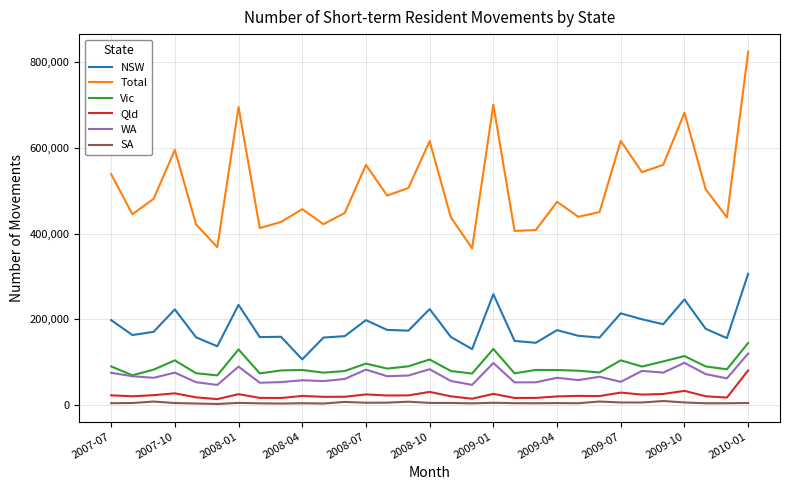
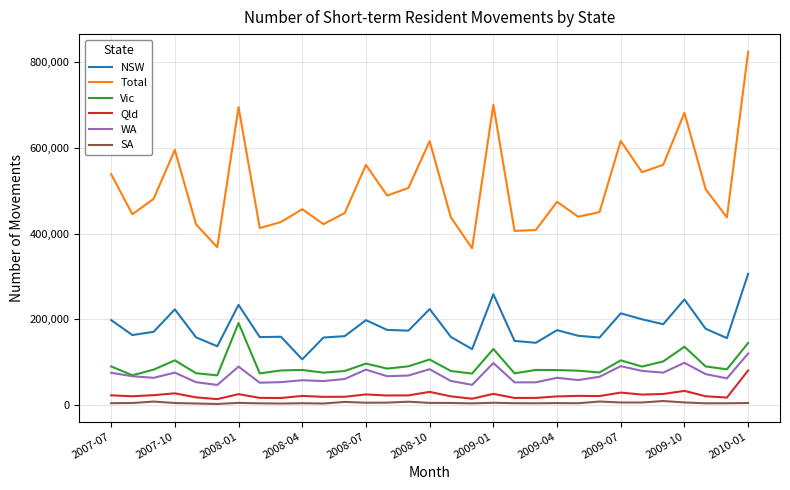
  {
    "NSW": {
      "2007-07": "200,000",
      "2007-10": "220,000",
      "2008-01": "230,000",
      "2008-04": "110,000",
      "2008-07": "200,000",
      "2008-10": "220,000",
      "2009-01": "260,000",
      "2009-04": "170,000",
      "2009-07": "210,000",
      "2009-10": "250,000",
      "2010-01": "310,000"
    },
    "Total": {
      "2007-07": "540,000",
      "2007-10": "600,000",
      "2008-01": "700,000",
      "2008-04": "460,000",
      "2008-07": "560,000",
      "2008-10": "620,000",
      "2009-01": "700,000",
      "2009-04": "470,000",
      "2009-07": "620,000",
      "2009-10": "680,000",
      "2010-01": "820,000"
    },
    "Vic": {
      "2007-07": "90,000",
      "2007-10": "100,000",
-     "2008-01": "130,000",
+     "2008-01": "190,000",
      "2008-04": "80,000",
      "2008-07": "100,000",
      "2008-10": "110,000",
      "2009-01": "130,000",
      "2009-04": "80,000",
      "2009-07": "100,000",
-     "2009-10": "110,000",
+     "2009-10": "140,000",
      "2010-01": "140,000"
    },
    "Qld": {
      "2007-07": "20,000",
      "2007-10": "30,000",
      "2008-01": "30,000",
      "2008-04": "20,000",
      "2008-07": "20,000",
      "2008-10": "30,000",
      "2009-01": "30,000",
      "2009-04": "20,000",
      "2009-07": "30,000",
      "2009-10": "30,000",
      "2010-01": "80,000"
    },
    "WA": {
      "2007-07": "80,000",
      "2007-10": "80,000",
      "2008-01": "90,000",
      "2008-04": "60,000",
      "2008-07": "80,000",
      "2008-10": "80,000",
      "2009-01": "100,000",
      "2009-04": "60,000",
-     "2009-07": "50,000",
+     "2009-07": "90,000",
      "2009-10": "100,000",
      "2010-01": "120,000"
    },
    "SA": {
      "2007-07": "0",
      "2007-10": "0",
      "2008-01": "10,000",
      "2008-04": "0",
      "2008-07": "10,000",
      "2008-10": "10,000",
      "2009-01": "10,000",
      "2009-04": "0",
      "2009-07": "10,000",
      "2009-10": "10,000",
      "2010-01": "0"
    }
  }
